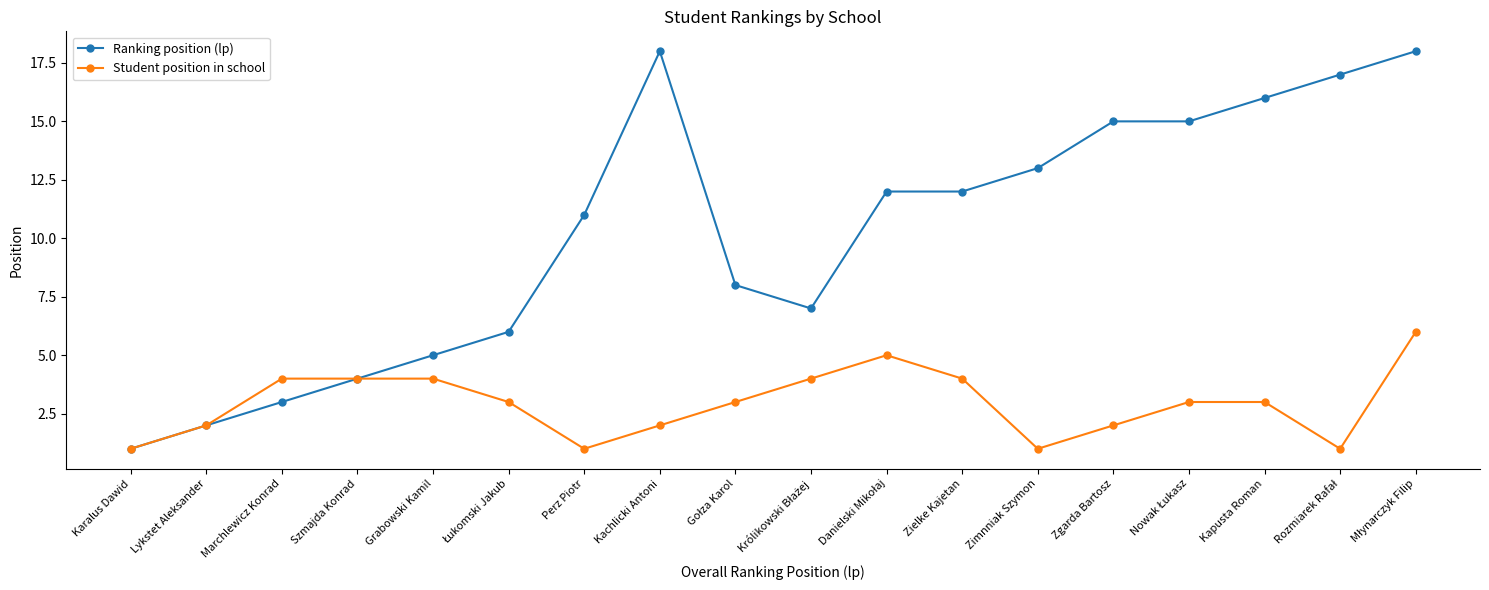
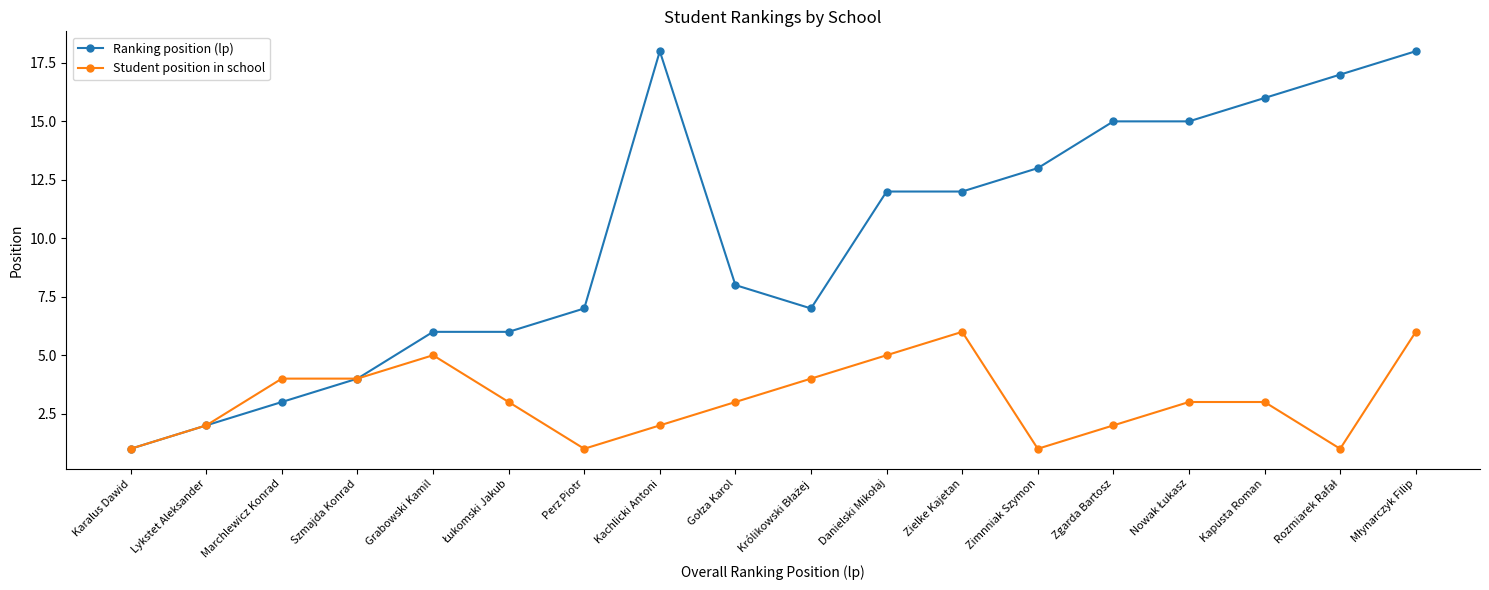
  {
    "Ranking position (lp)": {
      "Marchlewicz Konrad": 3,
-     "Grabowski Kamil": 5,
+     "Grabowski Kamil": 6,
      "Łukomski Jakub": 6,
-     "Perz Piotr": 11,
+     "Perz Piotr": 7,
      "Kachlicki Antoni": 18,
      "Gołza Karol": 8,
      "Królikowski Błażej": 7,
      "Danielski Mikołaj": 12,
      "Zielke Kajetan": 12,
      "Zimnniak Szymon": 13,
      "Zgarda Bartosz": 15,
      "Nowak Łukasz": 15,
      "Kapusta Roman": 16,
      "Rozmiarek Rafał": 17,
      "Młynarczyk Filip": 18
    },
    "Student position in school": {
      "Marchlewicz Konrad": 4,
-     "Grabowski Kamil": 4,
+     "Grabowski Kamil": 5,
      "Łukomski Jakub": 3,
      "Perz Piotr": 1,
      "Kachlicki Antoni": 2,
      "Gołza Karol": 3,
      "Królikowski Błażej": 4,
      "Danielski Mikołaj": 5,
-     "Zielke Kajetan": 4,
+     "Zielke Kajetan": 6,
      "Zimnniak Szymon": 1,
      "Zgarda Bartosz": 2,
      "Nowak Łukasz": 3,
      "Kapusta Roman": 3,
      "Rozmiarek Rafał": 1,
      "Młynarczyk Filip": 6
    }
  }
